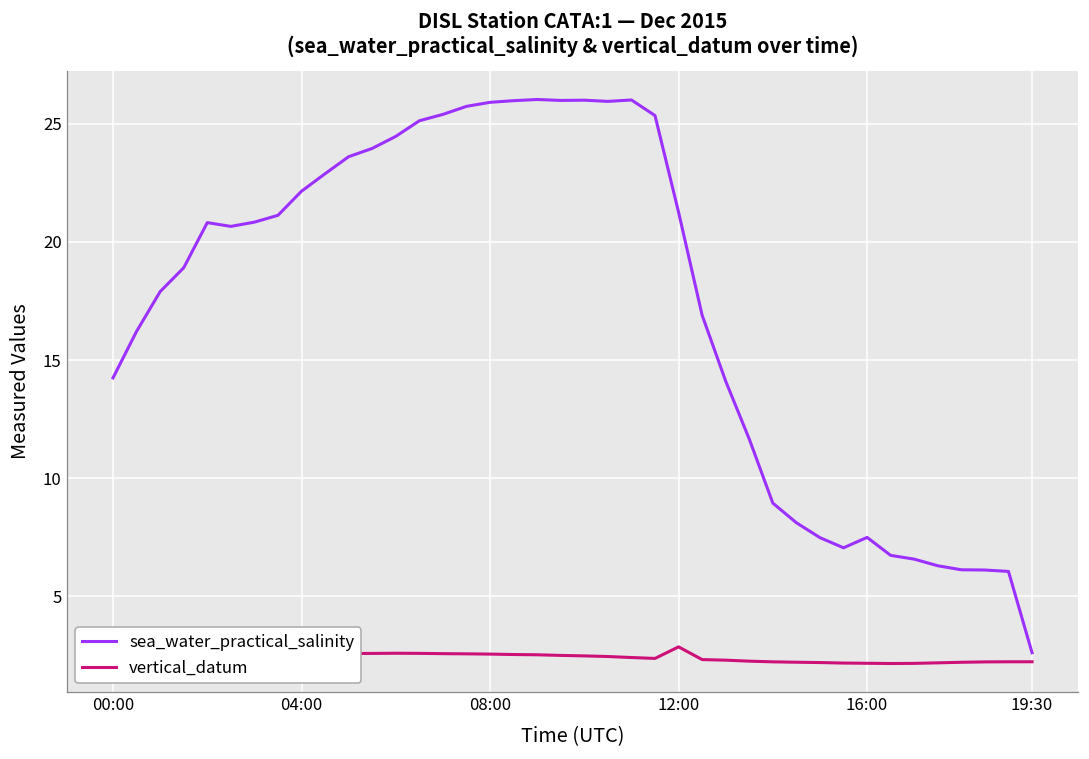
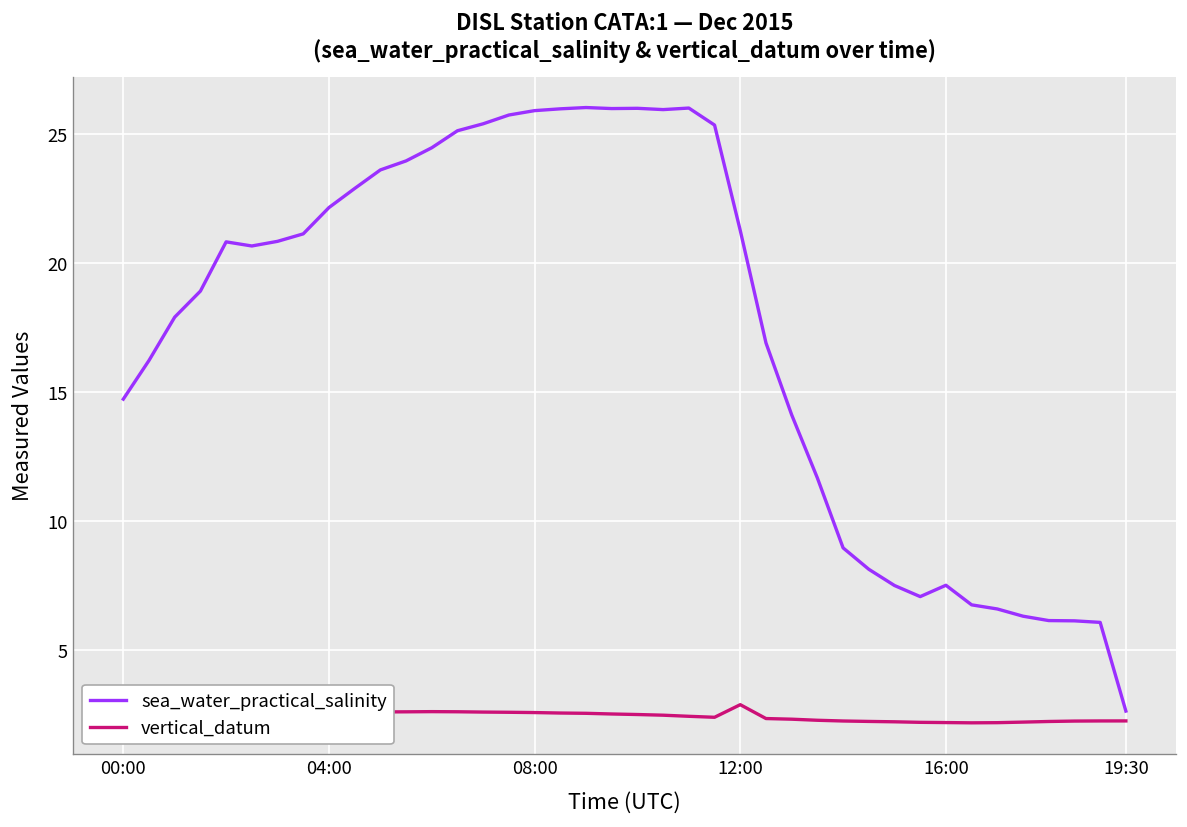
  {
    "sea_water_practical_salinity": {
-     "00:00": 14.3,
+     "00:00": 14.7,
      "04:00": 22.2,
      "08:00": 25.9,
      "12:00": 21.3,
      "16:00": 7.5,
      "19:30": 2.6
    },
    "vertical_datum": {
      "08:00": 2.6,
      "12:00": 2.9,
      "16:00": 2.2,
      "19:30": 2.2
    }
  }
